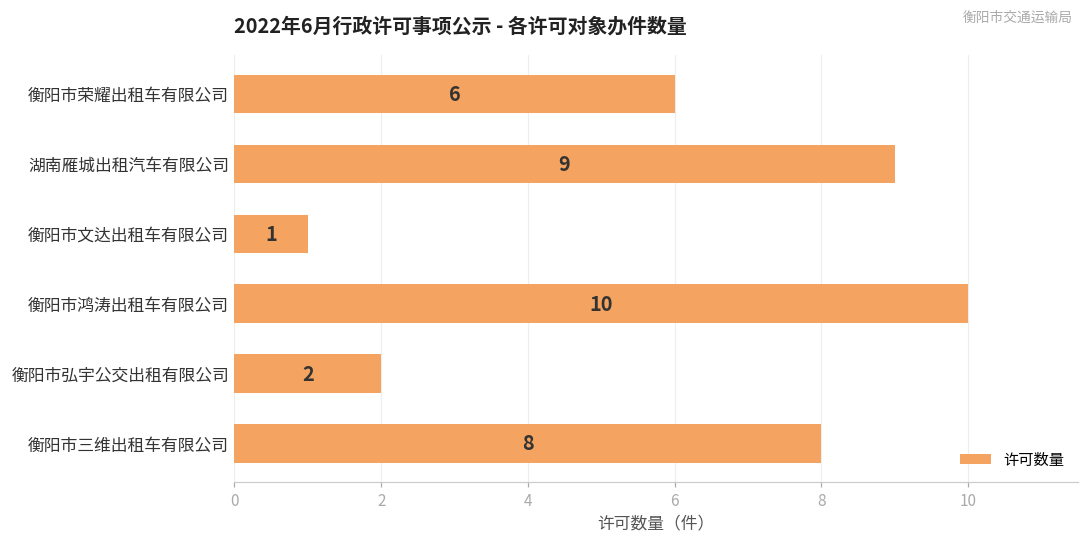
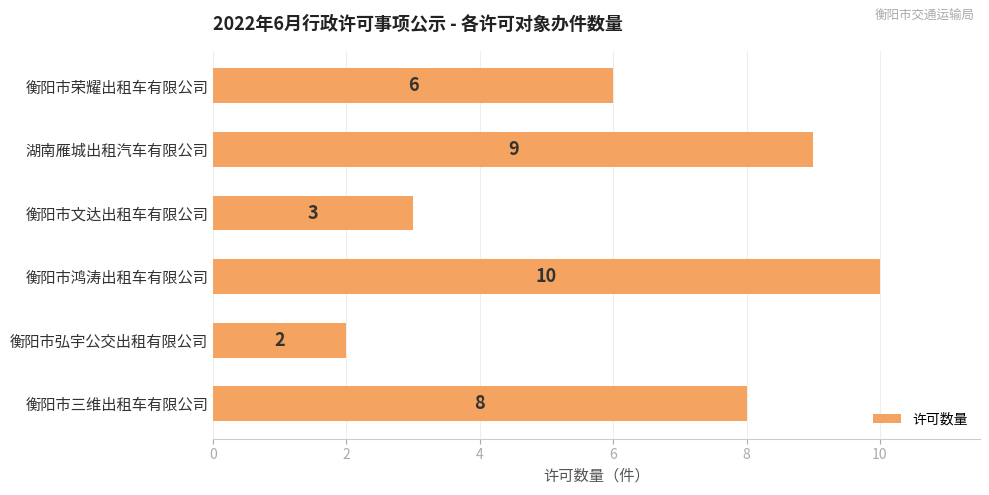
  {
    "衡阳市荣耀出租车有限公司": 6,
    "湖南雁城出租汽车有限公司": 9,
-   "衡阳市文达出租车有限公司": 1,
+   "衡阳市文达出租车有限公司": 3,
    "衡阳市鸿涛出租车有限公司": 10,
    "衡阳市弘宇公交出租有限公司": 2,
    "衡阳市三维出租车有限公司": 8
  }
